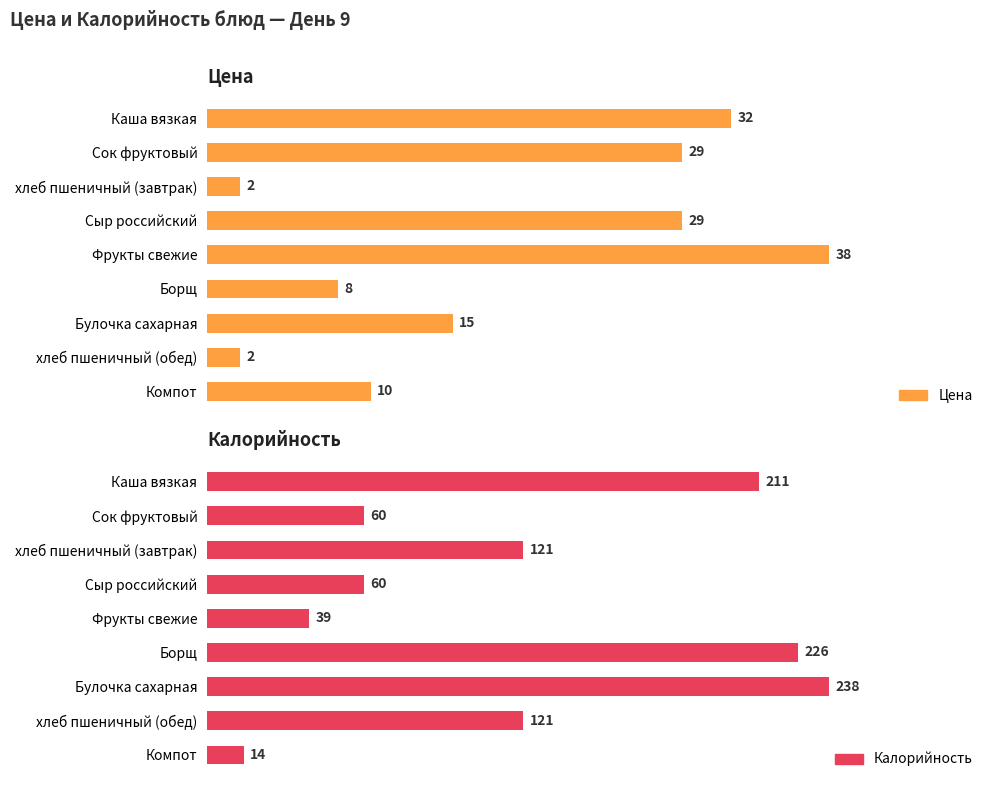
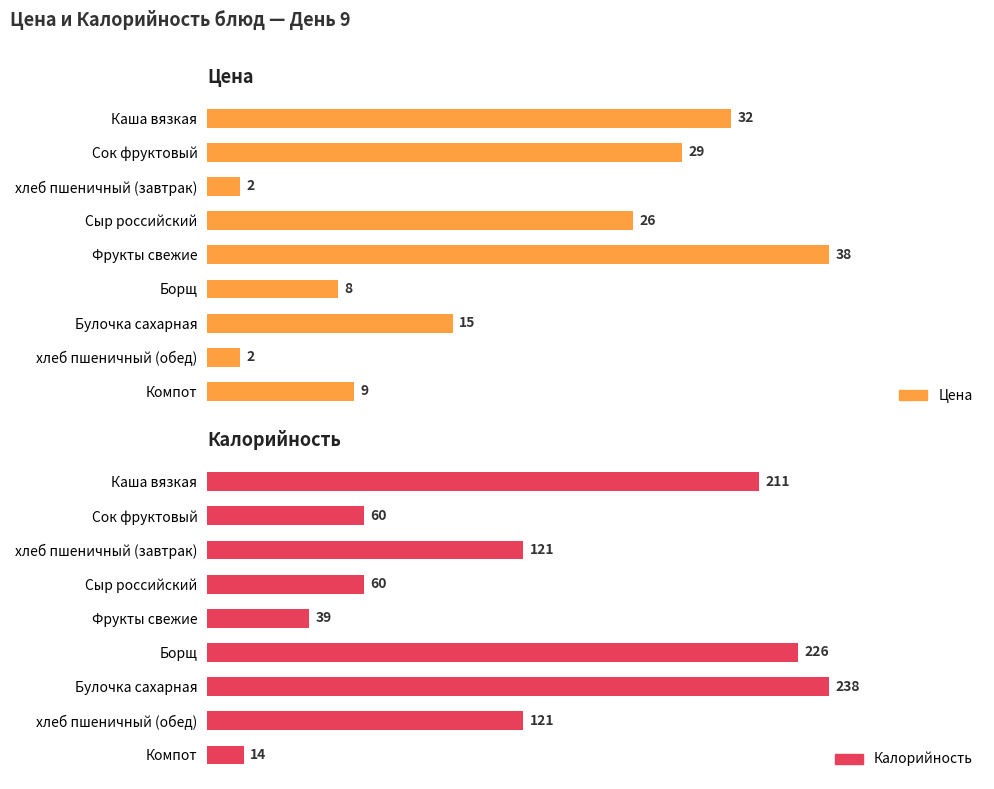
  {
    "Цена": {
      "Каша вязкая": 32,
      "Сок фруктовый": 29,
      "хлеб пшеничный (завтрак)": 2,
-     "Сыр российский": 29,
+     "Сыр российский": 26,
      "Фрукты свежие": 38,
      "Борщ": 8,
      "Булочка сахарная": 15,
      "хлеб пшеничный (обед)": 2,
-     "Компот": 10
+     "Компот": 9
    },
    "Калорийность": {
      "Каша вязкая": 211,
      "Сок фруктовый": 60,
      "хлеб пшеничный (завтрак)": 121,
      "Сыр российский": 60,
      "Фрукты свежие": 39,
      "Борщ": 226,
      "Булочка сахарная": 238,
      "хлеб пшеничный (обед)": 121,
      "Компот": 14
    }
  }
